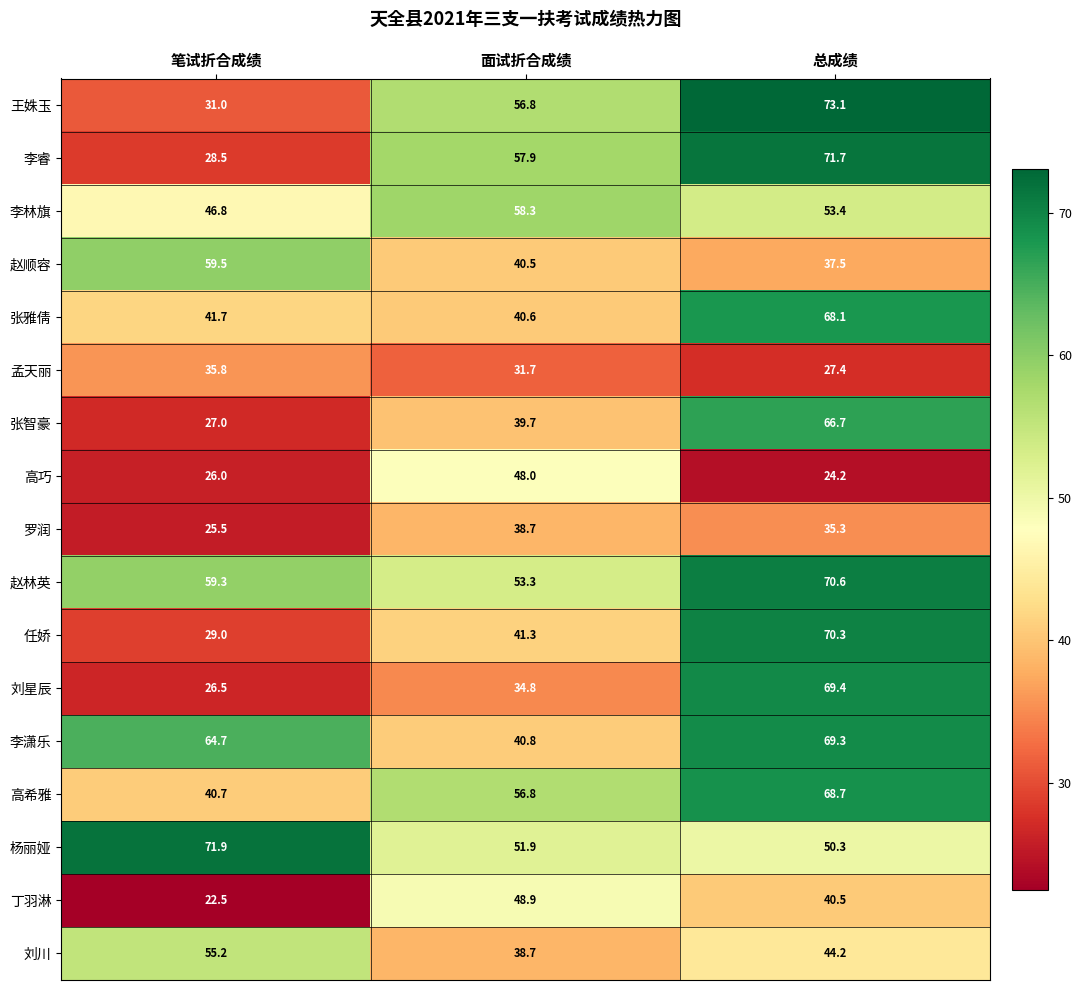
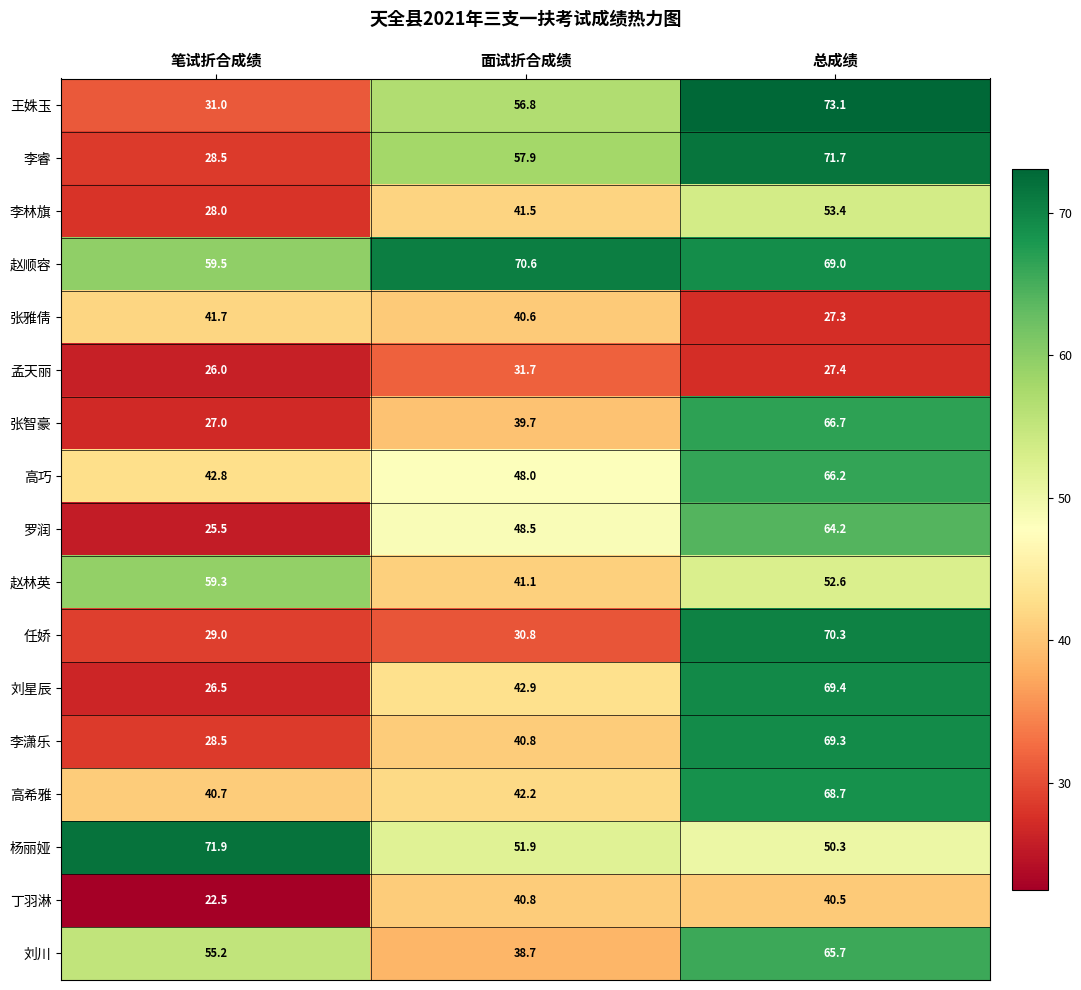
  {
    "王姝玉": {
      "笔试折合成绩": 31.0,
      "面试折合成绩": 56.8,
      "总成绩": 73.1
    },
    "李睿": {
      "笔试折合成绩": 28.5,
      "面试折合成绩": 57.9,
      "总成绩": 71.7
    },
    "李林旗": {
-     "笔试折合成绩": 46.8,
-     "面试折合成绩": 58.3,
+     "笔试折合成绩": 28.0,
+     "面试折合成绩": 41.5,
      "总成绩": 53.4
    },
    "赵顺容": {
      "笔试折合成绩": 59.5,
-     "面试折合成绩": 40.5,
-     "总成绩": 37.5
+     "面试折合成绩": 70.6,
+     "总成绩": 69.0
    },
    "张雅倩": {
      "笔试折合成绩": 41.7,
      "面试折合成绩": 40.6,
-     "总成绩": 68.1
+     "总成绩": 27.3
    },
    "孟天丽": {
-     "笔试折合成绩": 35.8,
+     "笔试折合成绩": 26.0,
      "面试折合成绩": 31.7,
      "总成绩": 27.4
    },
    "张智豪": {
      "笔试折合成绩": 27.0,
      "面试折合成绩": 39.7,
      "总成绩": 66.7
    },
    "高巧": {
-     "笔试折合成绩": 26.0,
+     "笔试折合成绩": 42.8,
      "面试折合成绩": 48.0,
-     "总成绩": 24.2
+     "总成绩": 66.2
    },
    "罗润": {
      "笔试折合成绩": 25.5,
-     "面试折合成绩": 38.7,
-     "总成绩": 35.3
+     "面试折合成绩": 48.5,
+     "总成绩": 64.2
    },
    "赵林英": {
      "笔试折合成绩": 59.3,
-     "面试折合成绩": 53.3,
-     "总成绩": 70.6
+     "面试折合成绩": 41.1,
+     "总成绩": 52.6
    },
    "任娇": {
      "笔试折合成绩": 29.0,
-     "面试折合成绩": 41.3,
+     "面试折合成绩": 30.8,
      "总成绩": 70.3
    },
    "刘星辰": {
      "笔试折合成绩": 26.5,
-     "面试折合成绩": 34.8,
+     "面试折合成绩": 42.9,
      "总成绩": 69.4
    },
    "李潇乐": {
-     "笔试折合成绩": 64.7,
+     "笔试折合成绩": 28.5,
      "面试折合成绩": 40.8,
      "总成绩": 69.3
    },
    "高希雅": {
      "笔试折合成绩": 40.7,
-     "面试折合成绩": 56.8,
+     "面试折合成绩": 42.2,
      "总成绩": 68.7
    },
    "杨丽娅": {
      "笔试折合成绩": 71.9,
      "面试折合成绩": 51.9,
      "总成绩": 50.3
    },
    "丁羽淋": {
      "笔试折合成绩": 22.5,
-     "面试折合成绩": 48.9,
+     "面试折合成绩": 40.8,
      "总成绩": 40.5
    },
    "刘川": {
      "笔试折合成绩": 55.2,
      "面试折合成绩": 38.7,
-     "总成绩": 44.2
+     "总成绩": 65.7
    }
  }
